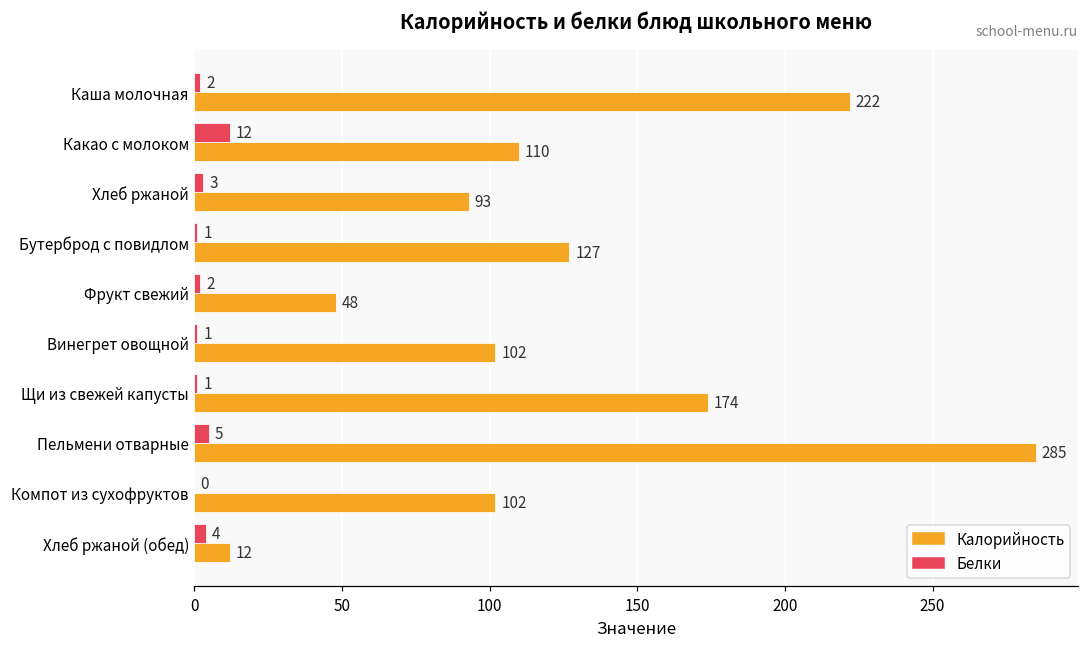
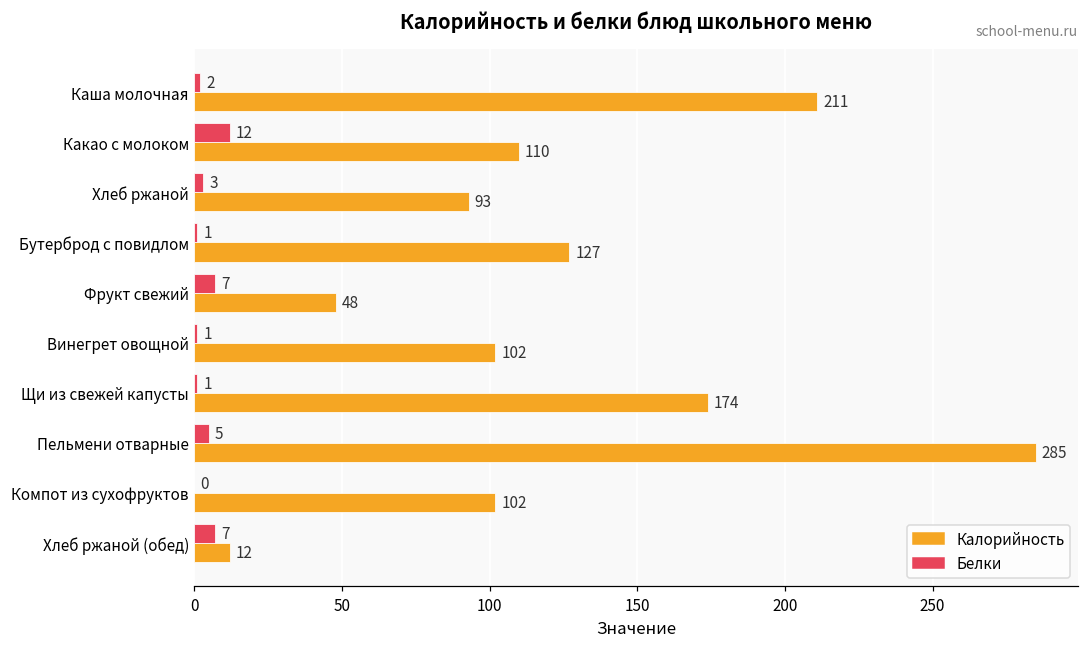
  {
    "Калорийность": {
-     "Каша молочная": 222,
+     "Каша молочная": 211,
      "Какао с молоком": 110,
      "Хлеб ржаной": 93,
      "Бутерброд с повидлом": 127,
      "Фрукт свежий": 48,
      "Винегрет овощной": 102,
      "Щи из свежей капусты": 174,
      "Пельмени отварные": 285,
      "Компот из сухофруктов": 102,
      "Хлеб ржаной (обед)": 12
    },
    "Белки": {
      "Каша молочная": 2,
      "Какао с молоком": 12,
      "Хлеб ржаной": 3,
      "Бутерброд с повидлом": 1,
-     "Фрукт свежий": 2,
+     "Фрукт свежий": 7,
      "Винегрет овощной": 1,
      "Щи из свежей капусты": 1,
      "Пельмени отварные": 5,
      "Компот из сухофруктов": 0,
-     "Хлеб ржаной (обед)": 4
+     "Хлеб ржаной (обед)": 7
    }
  }
